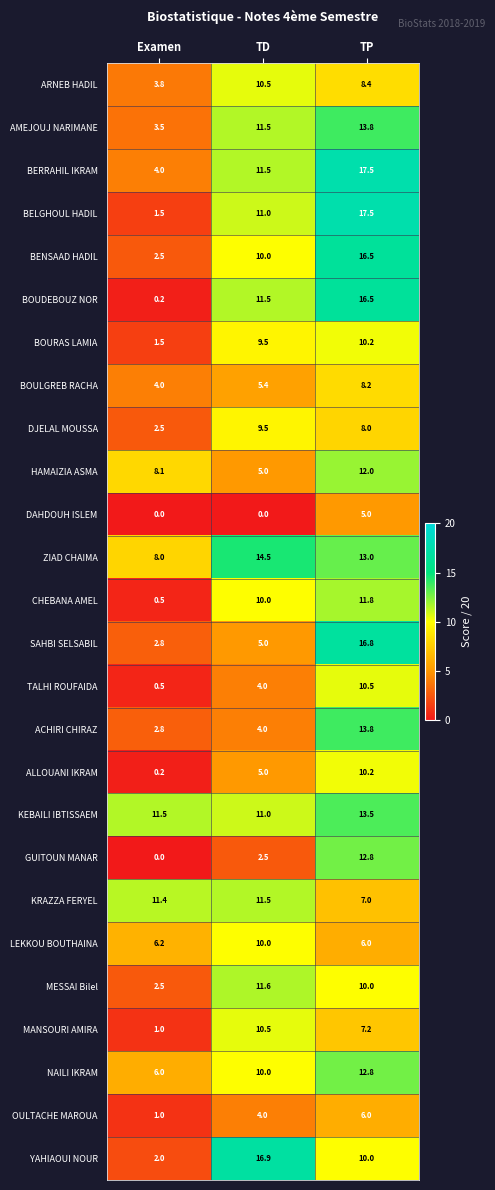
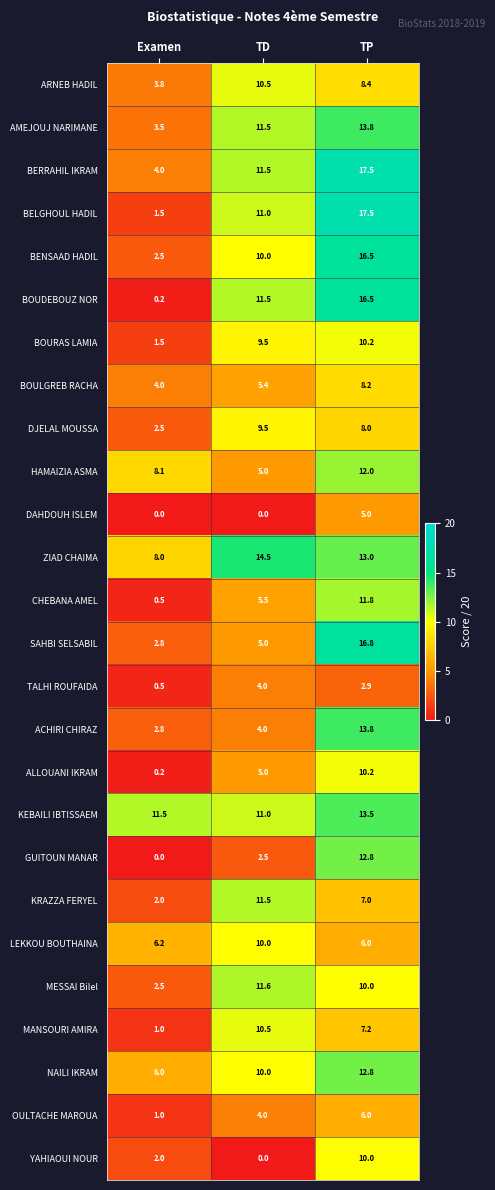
  {
    "ARNEB HADIL": {
      "Examen": 3.8,
      "TD": 10.5,
      "TP": 8.4
    },
    "AMEJOUJ NARIMANE": {
      "Examen": 3.5,
      "TD": 11.5,
      "TP": 13.8
    },
    "BERRAHIL IKRAM": {
      "Examen": 4.0,
      "TD": 11.5,
      "TP": 17.5
    },
    "BELGHOUL HADIL": {
      "Examen": 1.5,
      "TD": 11.0,
      "TP": 17.5
    },
    "BENSAAD HADIL": {
      "Examen": 2.5,
      "TD": 10.0,
      "TP": 16.5
    },
    "BOUDEBOUZ NOR": {
      "Examen": 0.2,
      "TD": 11.5,
      "TP": 16.5
    },
    "BOURAS LAMIA": {
      "Examen": 1.5,
      "TD": 9.5,
      "TP": 10.2
    },
    "BOULGREB RACHA": {
      "Examen": 4.0,
      "TD": 5.4,
      "TP": 8.2
    },
    "DJELAL MOUSSA": {
      "Examen": 2.5,
      "TD": 9.5,
      "TP": 8.0
    },
    "HAMAIZIA ASMA": {
      "Examen": 8.1,
      "TD": 5.0,
      "TP": 12.0
    },
    "DAHDOUH ISLEM": {
      "Examen": 0.0,
      "TD": 0.0,
      "TP": 5.0
    },
    "ZIAD CHAIMA": {
      "Examen": 8.0,
      "TD": 14.5,
      "TP": 13.0
    },
    "CHEBANA AMEL": {
      "Examen": 0.5,
-     "TD": 10.0,
+     "TD": 5.5,
      "TP": 11.8
    },
    "SAHBI SELSABIL": {
      "Examen": 2.8,
      "TD": 5.0,
      "TP": 16.8
    },
    "TALHI ROUFAIDA": {
      "Examen": 0.5,
      "TD": 4.0,
-     "TP": 10.5
+     "TP": 2.9
    },
    "ACHIRI CHIRAZ": {
      "Examen": 2.8,
      "TD": 4.0,
      "TP": 13.8
    },
    "ALLOUANI IKRAM": {
      "Examen": 0.2,
      "TD": 5.0,
      "TP": 10.2
    },
    "KEBAILI IBTISSAEM": {
      "Examen": 11.5,
      "TD": 11.0,
      "TP": 13.5
    },
    "GUITOUN MANAR": {
      "Examen": 0.0,
      "TD": 2.5,
      "TP": 12.8
    },
    "KRAZZA FERYEL": {
-     "Examen": 11.4,
+     "Examen": 2.0,
      "TD": 11.5,
      "TP": 7.0
    },
    "LEKKOU BOUTHAINA": {
      "Examen": 6.2,
      "TD": 10.0,
      "TP": 6.0
    },
    "MESSAI Bilel": {
      "Examen": 2.5,
      "TD": 11.6,
      "TP": 10.0
    },
    "MANSOURI AMIRA": {
      "Examen": 1.0,
      "TD": 10.5,
      "TP": 7.2
    },
    "NAILI IKRAM": {
      "Examen": 6.0,
      "TD": 10.0,
      "TP": 12.8
    },
    "OULTACHE MAROUA": {
      "Examen": 1.0,
      "TD": 4.0,
      "TP": 6.0
    },
    "YAHIAOUI NOUR": {
      "Examen": 2.0,
-     "TD": 16.9,
+     "TD": 0.0,
      "TP": 10.0
    }
  }
